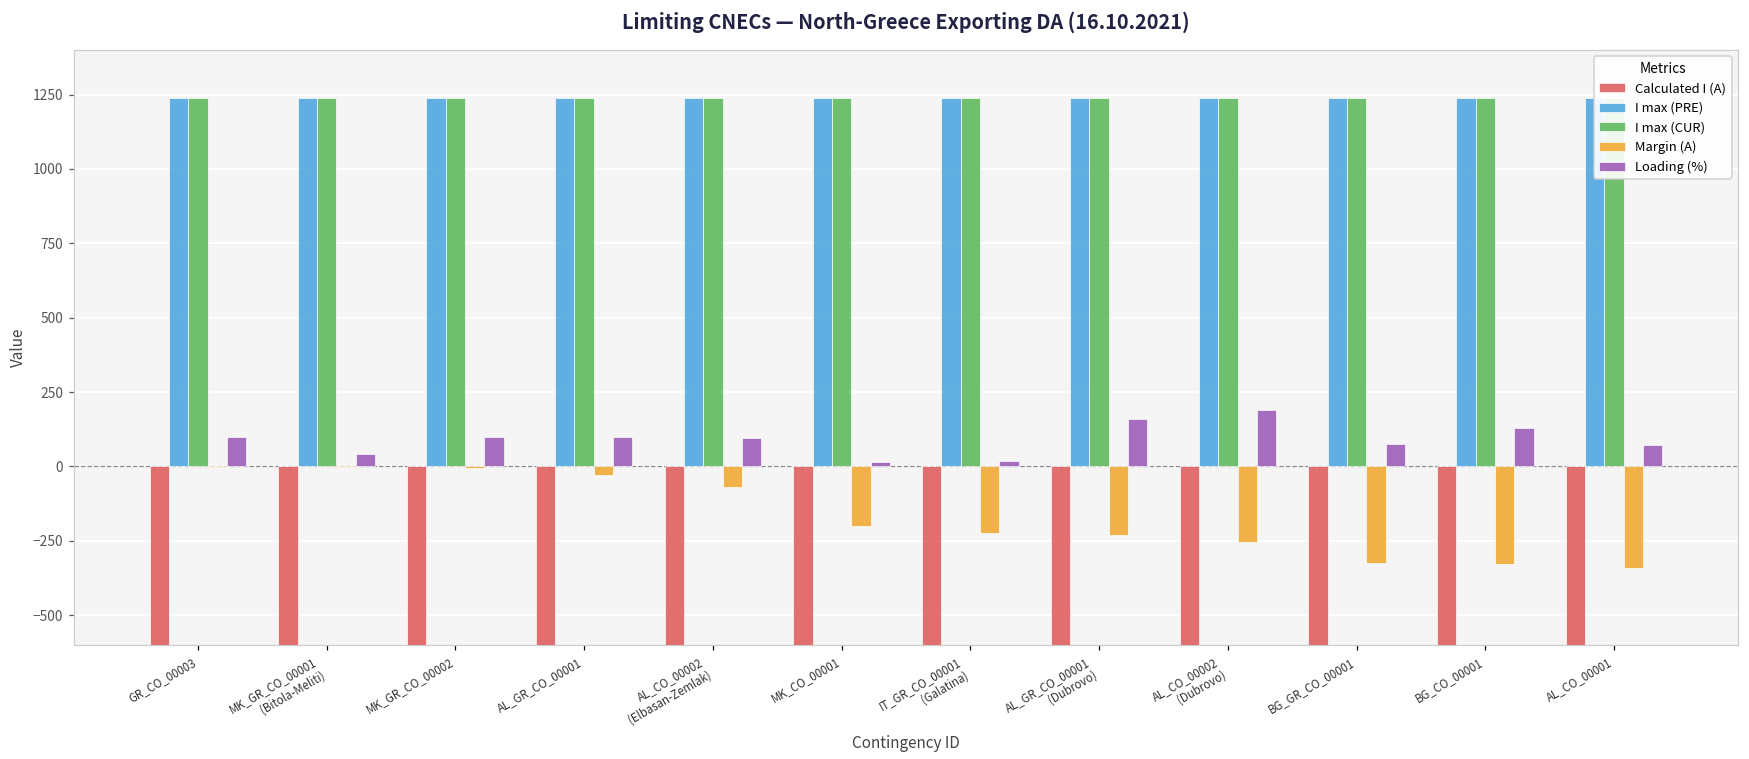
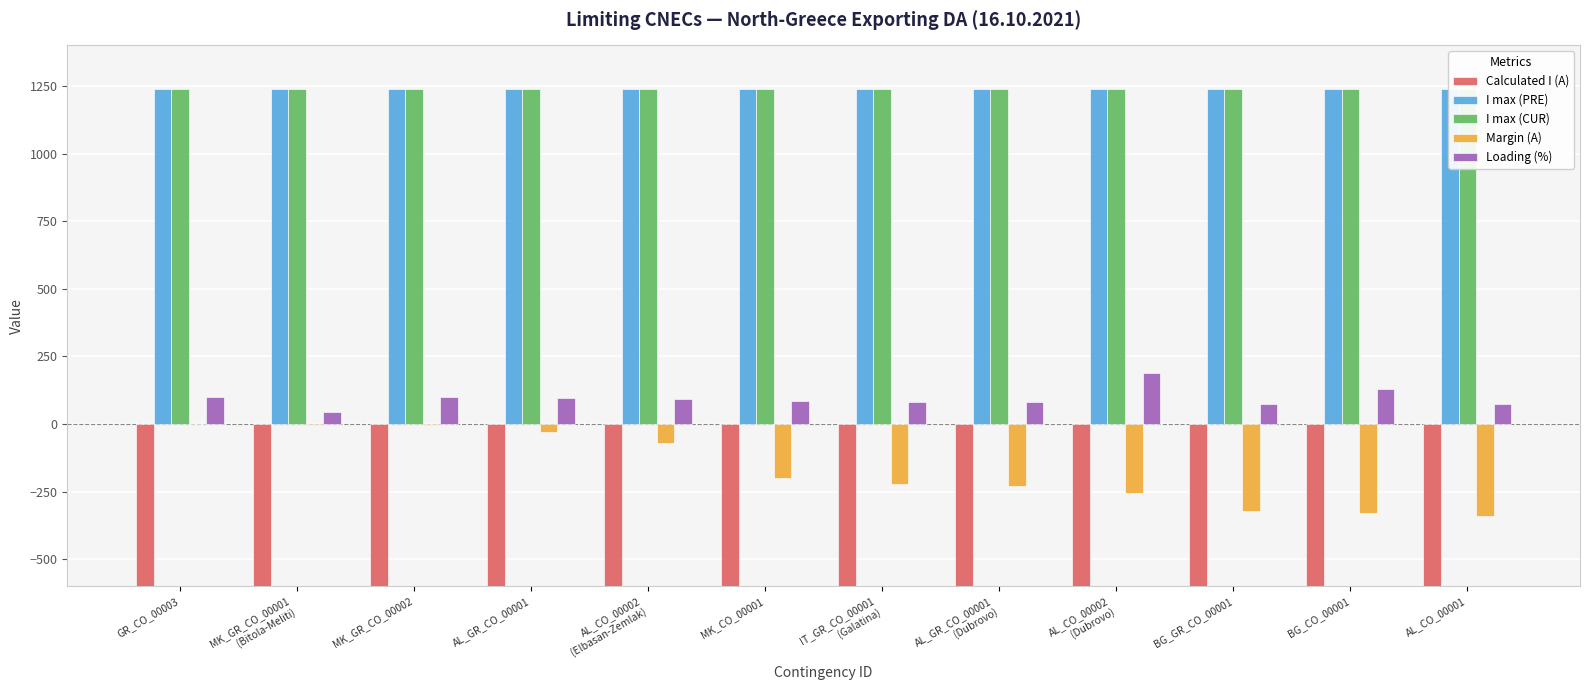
  {
    "I max (PRE)": {
      "GR_CO_00003": 1240,
      "MK_GR_CO_00001 (Bitola-Meliti)": 1240,
      "MK_GR_CO_00002": 1240,
      "AL_GR_CO_00001": 1240,
      "AL_CO_00002 (Elbasan-Zemlak)": 1240,
      "MK_CO_00001": 1240,
      "IT_GR_CO_00001 (Galatina)": 1240,
      "AL_GR_CO_00001 (Dubrovo)": 1240,
      "AL_CO_00002 (Dubrovo)": 1240,
      "BG_GR_CO_00001": 1240,
      "BG_CO_00001": 1240
    },
    "I max (CUR)": {
      "GR_CO_00003": 1240,
      "MK_GR_CO_00001 (Bitola-Meliti)": 1240,
      "MK_GR_CO_00002": 1240,
      "AL_GR_CO_00001": 1240,
      "AL_CO_00002 (Elbasan-Zemlak)": 1240,
      "MK_CO_00001": 1240,
      "IT_GR_CO_00001 (Galatina)": 1240,
      "AL_GR_CO_00001 (Dubrovo)": 1240,
      "AL_CO_00002 (Dubrovo)": 1240,
      "BG_GR_CO_00001": 1240,
      "BG_CO_00001": 1240
    },
    "Margin (A)": {
      "AL_GR_CO_00001": -30,
      "AL_CO_00002 (Elbasan-Zemlak)": -70,
      "MK_CO_00001": -200,
      "IT_GR_CO_00001 (Galatina)": -220,
      "AL_GR_CO_00001 (Dubrovo)": -230,
      "AL_CO_00002 (Dubrovo)": -260,
      "BG_GR_CO_00001": -320,
      "BG_CO_00001": -330,
      "AL_CO_00001": -340
    },
    "Loading (%)": {
      "GR_CO_00003": 100,
      "MK_GR_CO_00001 (Bitola-Meliti)": 40,
      "MK_GR_CO_00002": 100,
      "AL_GR_CO_00001": 100,
      "AL_CO_00002 (Elbasan-Zemlak)": 90,
-     "MK_CO_00001": 20,
-     "IT_GR_CO_00001 (Galatina)": 20,
-     "AL_GR_CO_00001 (Dubrovo)": 160,
+     "MK_CO_00001": 80,
+     "IT_GR_CO_00001 (Galatina)": 80,
+     "AL_GR_CO_00001 (Dubrovo)": 80,
      "AL_CO_00002 (Dubrovo)": 190,
      "BG_GR_CO_00001": 70,
      "BG_CO_00001": 130,
      "AL_CO_00001": 70
    }
  }
